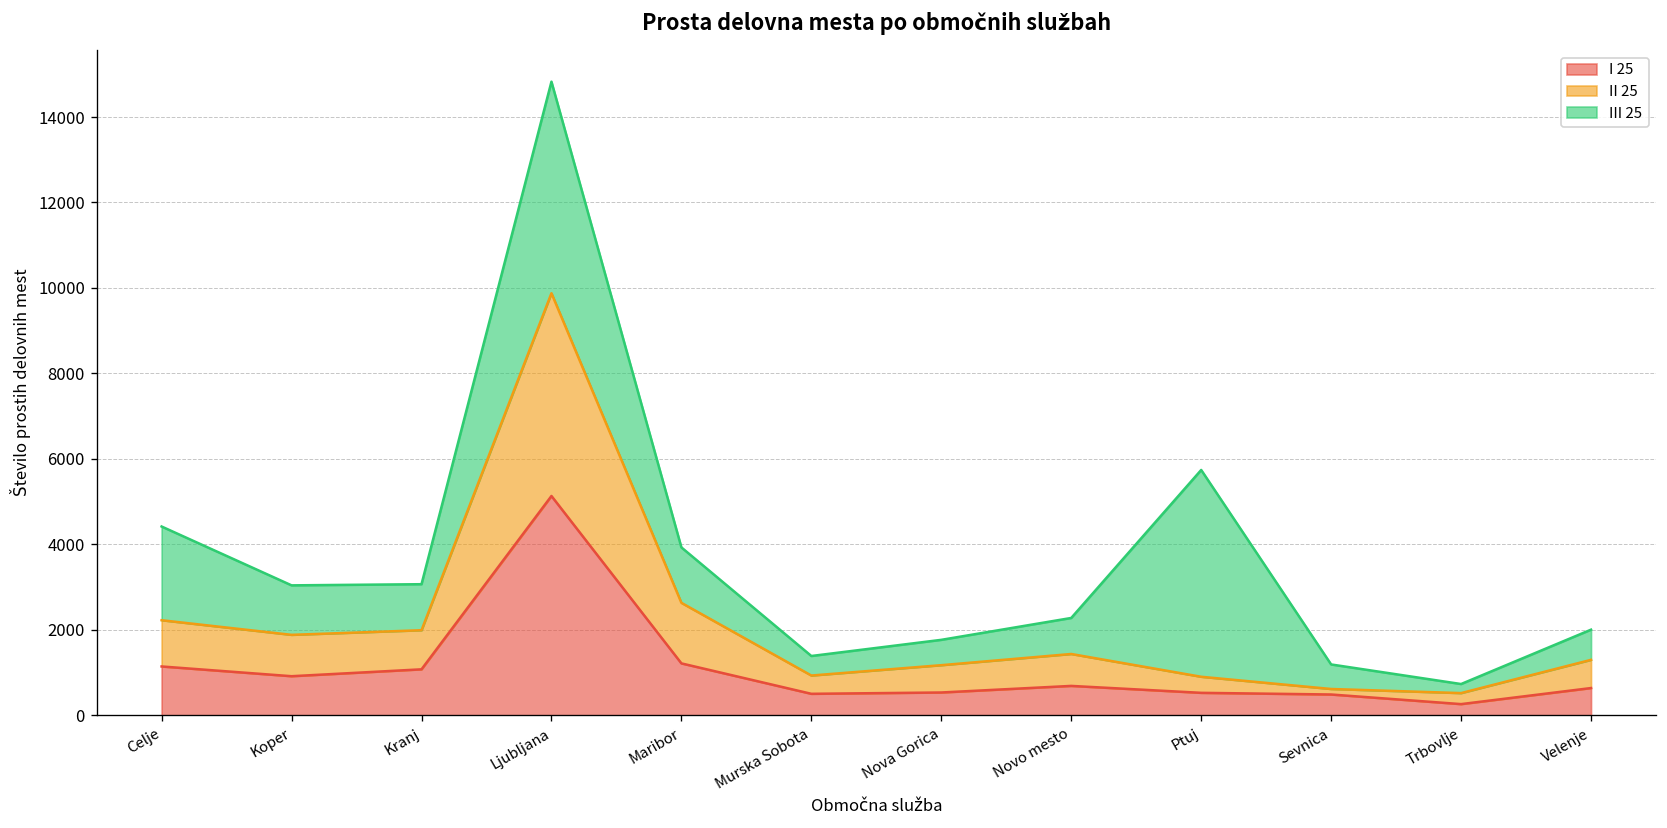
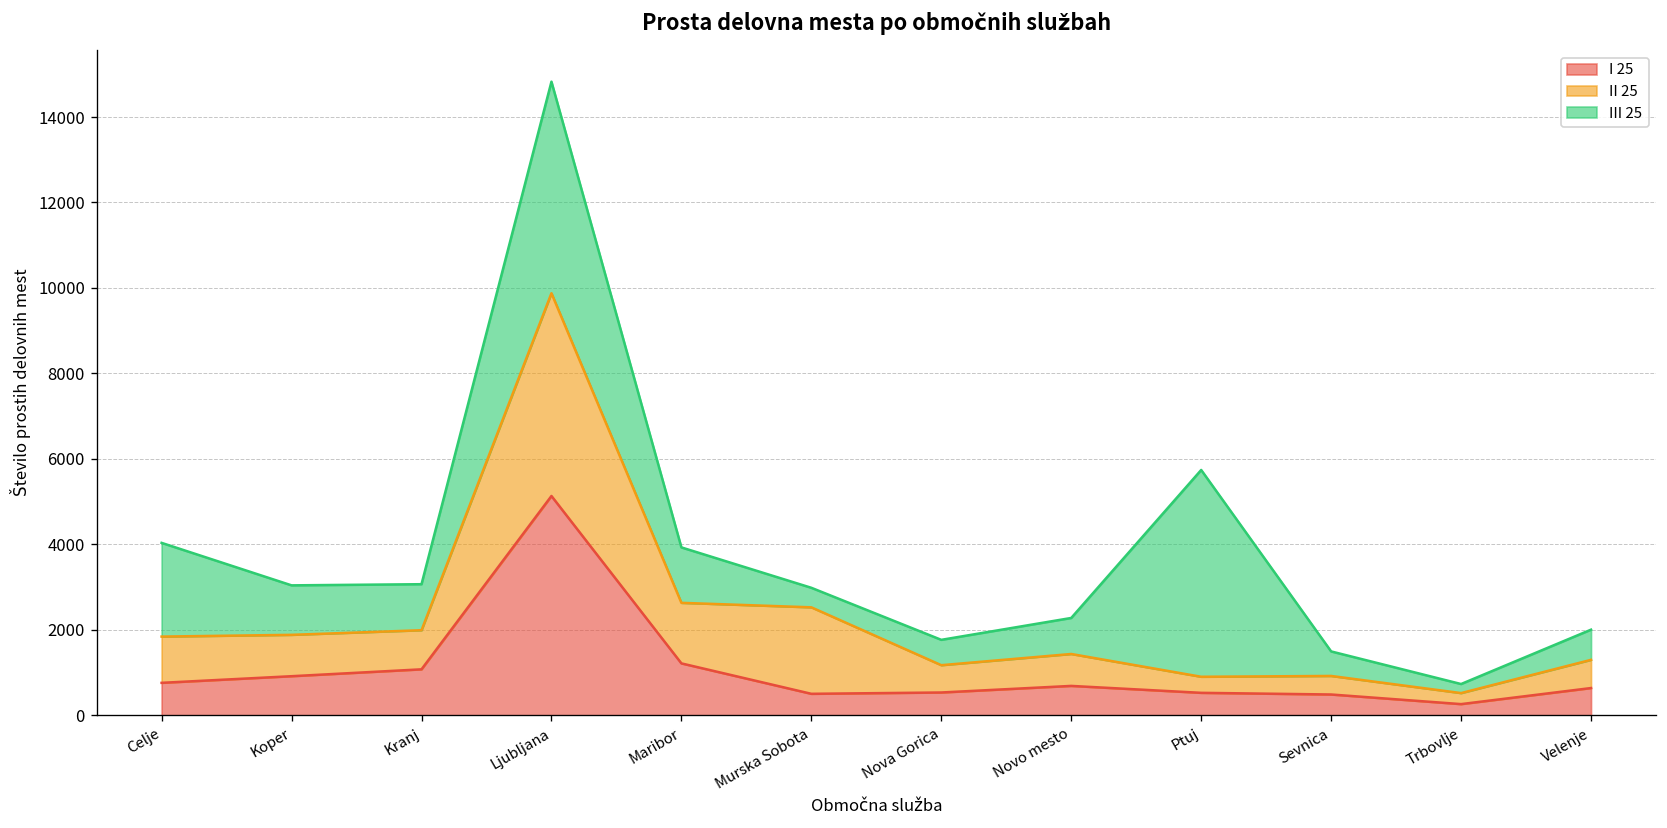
  {
    "I 25": {
-     "Celje": 1100,
+     "Celje": 800,
      "Koper": 900,
      "Kranj": 1100,
      "Ljubljana": 5100,
      "Maribor": 1200,
      "Murska Sobota": 500,
      "Nova Gorica": 500,
      "Novo mesto": 700,
      "Ptuj": 500,
      "Sevnica": 500,
      "Trbovlje": 300,
      "Velenje": 600
    },
    "II 25": {
      "Celje": 1100,
      "Koper": 1000,
      "Kranj": 900,
      "Ljubljana": 4700,
      "Maribor": 1400,
-     "Murska Sobota": 400,
+     "Murska Sobota": 2000,
      "Nova Gorica": 600,
      "Novo mesto": 700,
      "Ptuj": 400,
-     "Sevnica": 100,
+     "Sevnica": 400,
      "Trbovlje": 300,
      "Velenje": 700
    },
    "III 25": {
      "Celje": 2200,
      "Koper": 1200,
      "Kranj": 1100,
      "Ljubljana": 5000,
      "Maribor": 1300,
      "Murska Sobota": 500,
      "Nova Gorica": 600,
      "Novo mesto": 800,
      "Ptuj": 4800,
      "Sevnica": 600,
      "Trbovlje": 200,
      "Velenje": 700
    }
  }
